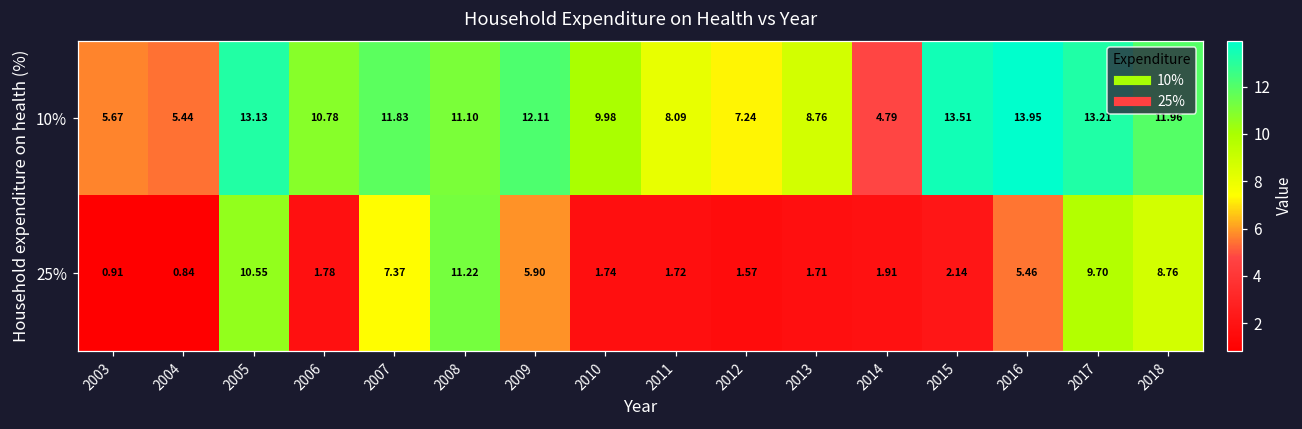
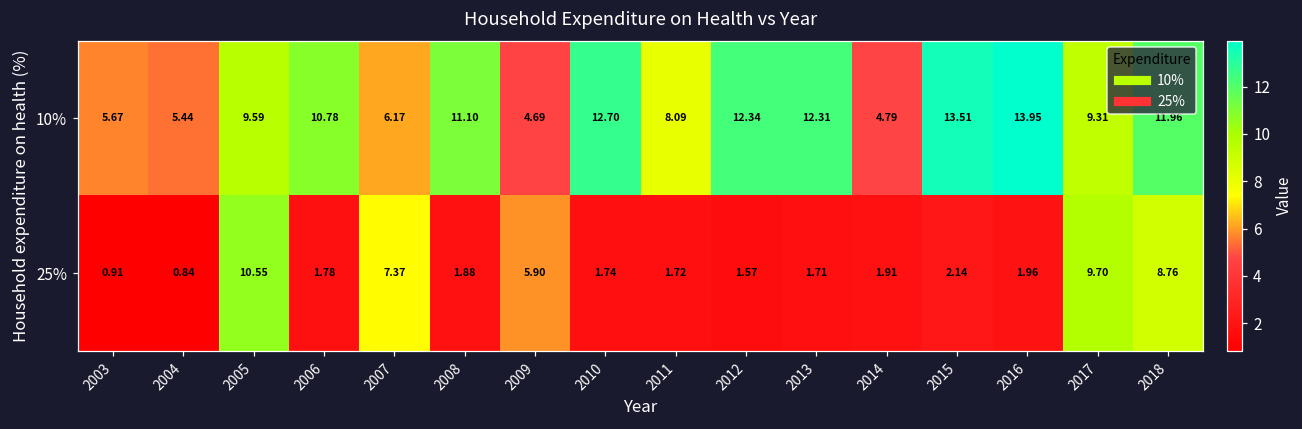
  {
    "10%": {
      "2003": 5.67,
      "2004": 5.44,
-     "2005": 13.13,
+     "2005": 9.59,
      "2006": 10.78,
-     "2007": 11.83,
+     "2007": 6.17,
      "2008": 11.10,
-     "2009": 12.11,
-     "2010": 9.98,
+     "2009": 4.69,
+     "2010": 12.70,
      "2011": 8.09,
-     "2012": 7.24,
-     "2013": 8.76,
+     "2012": 12.34,
+     "2013": 12.31,
      "2014": 4.79,
      "2015": 13.51,
      "2016": 13.95,
-     "2017": 13.21
+     "2017": 9.31
    },
    "25%": {
      "2003": 0.91,
      "2004": 0.84,
      "2005": 10.55,
      "2006": 1.78,
      "2007": 7.37,
-     "2008": 11.22,
+     "2008": 1.88,
      "2009": 5.90,
      "2010": 1.74,
      "2011": 1.72,
      "2012": 1.57,
      "2013": 1.71,
      "2014": 1.91,
      "2015": 2.14,
-     "2016": 5.46,
+     "2016": 1.96,
      "2017": 9.70,
      "2018": 8.76
    }
  }
